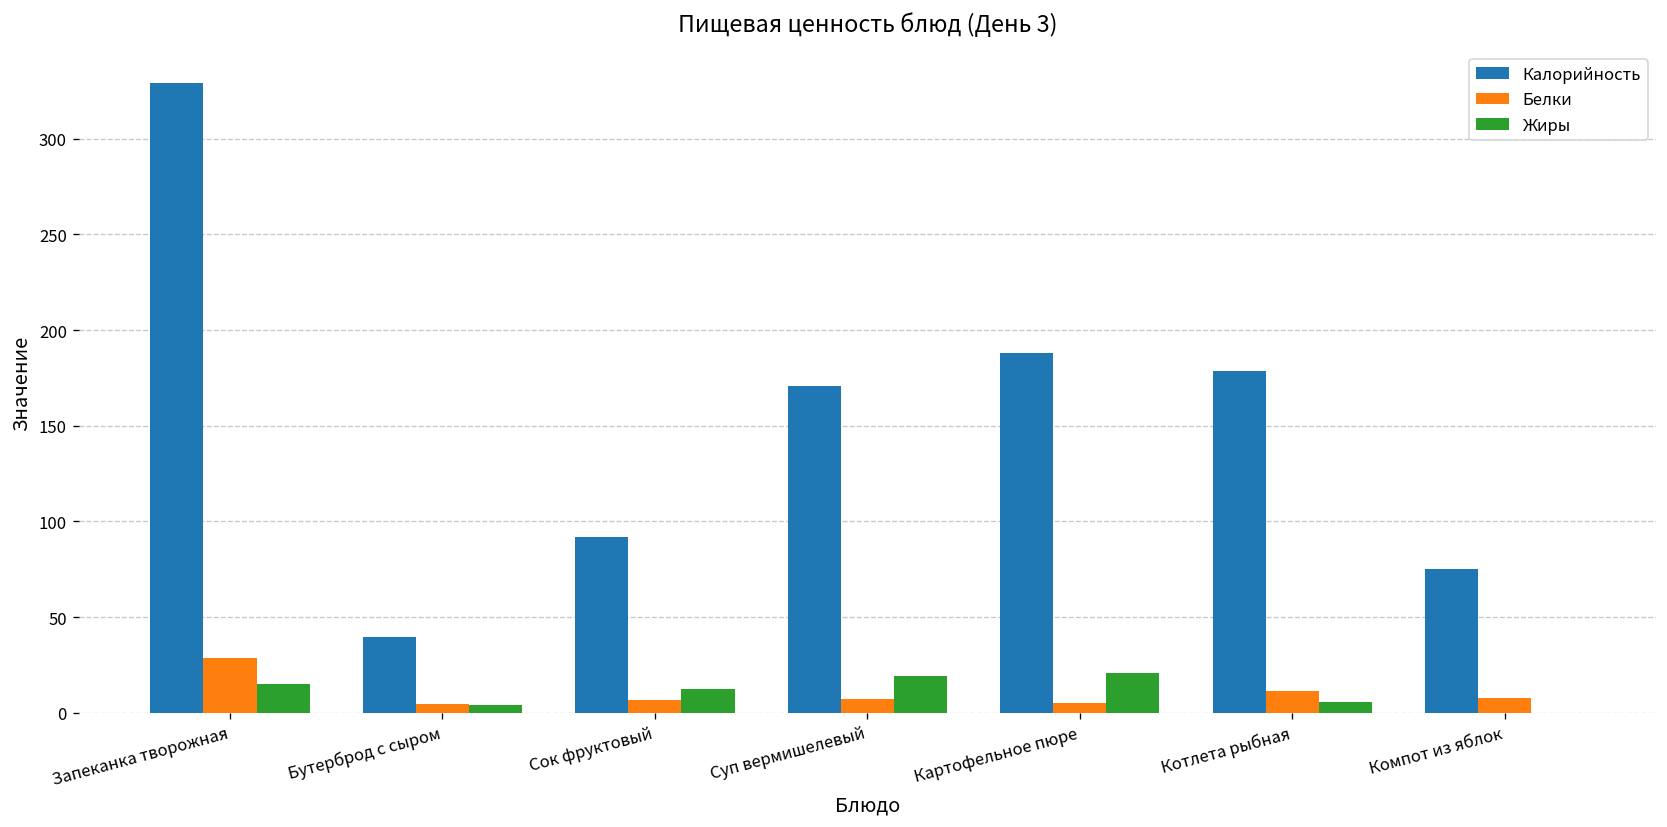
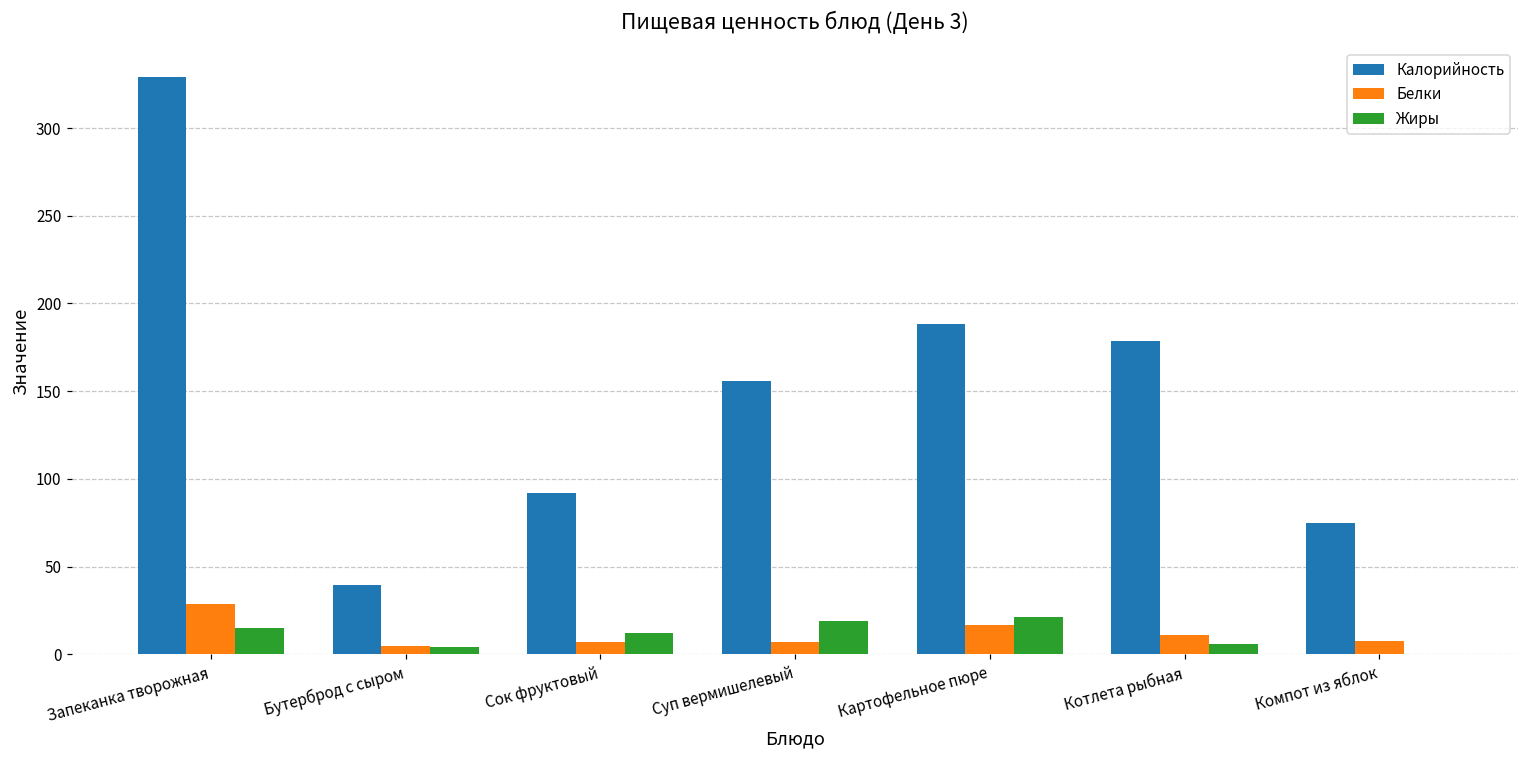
  {
    "Калорийность": {
      "Запеканка творожная": 329,
      "Бутерброд с сыром": 39,
      "Сок фруктовый": 92,
-     "Суп вермишелевый": 171,
+     "Суп вермишелевый": 156,
      "Картофельное пюре": 188,
      "Котлета рыбная": 179,
      "Компот из яблок": 75
    },
    "Белки": {
      "Запеканка творожная": 29,
      "Бутерброд с сыром": 5,
      "Сок фруктовый": 7,
      "Суп вермишелевый": 7,
-     "Картофельное пюре": 5,
+     "Картофельное пюре": 17,
      "Котлета рыбная": 11,
      "Компот из яблок": 8
    },
    "Жиры": {
      "Запеканка творожная": 15,
      "Бутерброд с сыром": 4,
      "Сок фруктовый": 12,
      "Суп вермишелевый": 19,
      "Картофельное пюре": 21,
      "Котлета рыбная": 6
    }
  }
